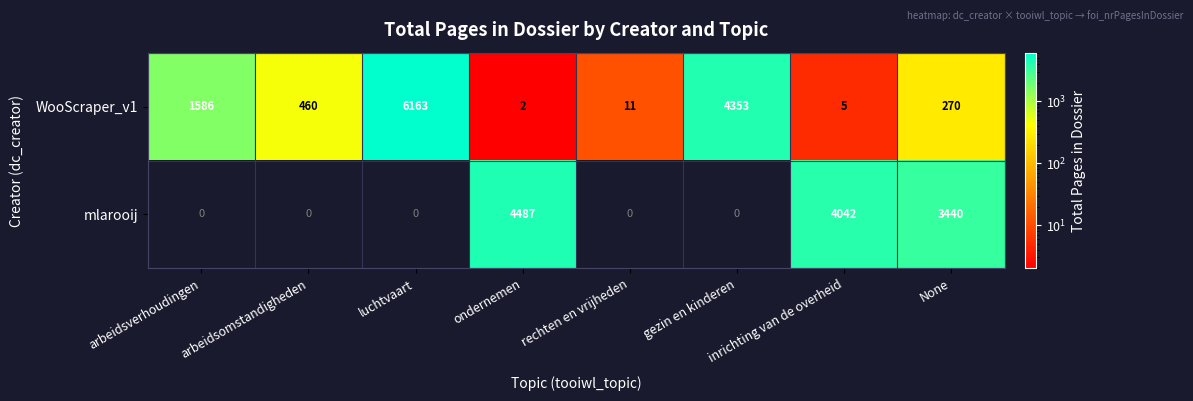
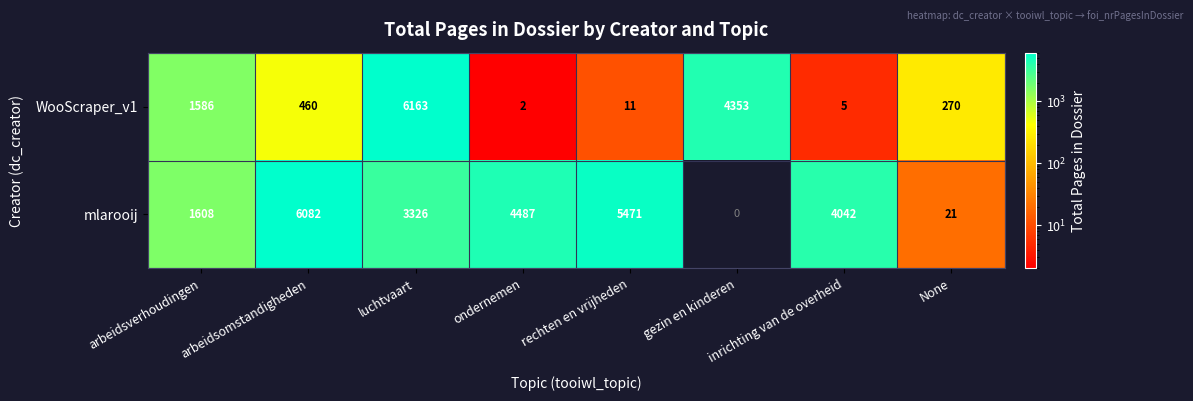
  {
    "WooScraper_v1": {
      "arbeidsverhoudingen": 1586,
      "arbeidsomstandigheden": 460,
      "luchtvaart": 6163,
      "ondernemen": 2,
      "rechten en vrijheden": 11,
      "gezin en kinderen": 4353,
      "inrichting van de overheid": 5,
      "None": 270
    },
    "mlarooij": {
-     "arbeidsverhoudingen": 0,
-     "arbeidsomstandigheden": 0,
-     "luchtvaart": 0,
+     "arbeidsverhoudingen": 1608,
+     "arbeidsomstandigheden": 6082,
+     "luchtvaart": 3326,
      "ondernemen": 4487,
-     "rechten en vrijheden": 0,
+     "rechten en vrijheden": 5471,
      "gezin en kinderen": 0,
      "inrichting van de overheid": 4042,
-     "None": 3440
+     "None": 21
    }
  }
